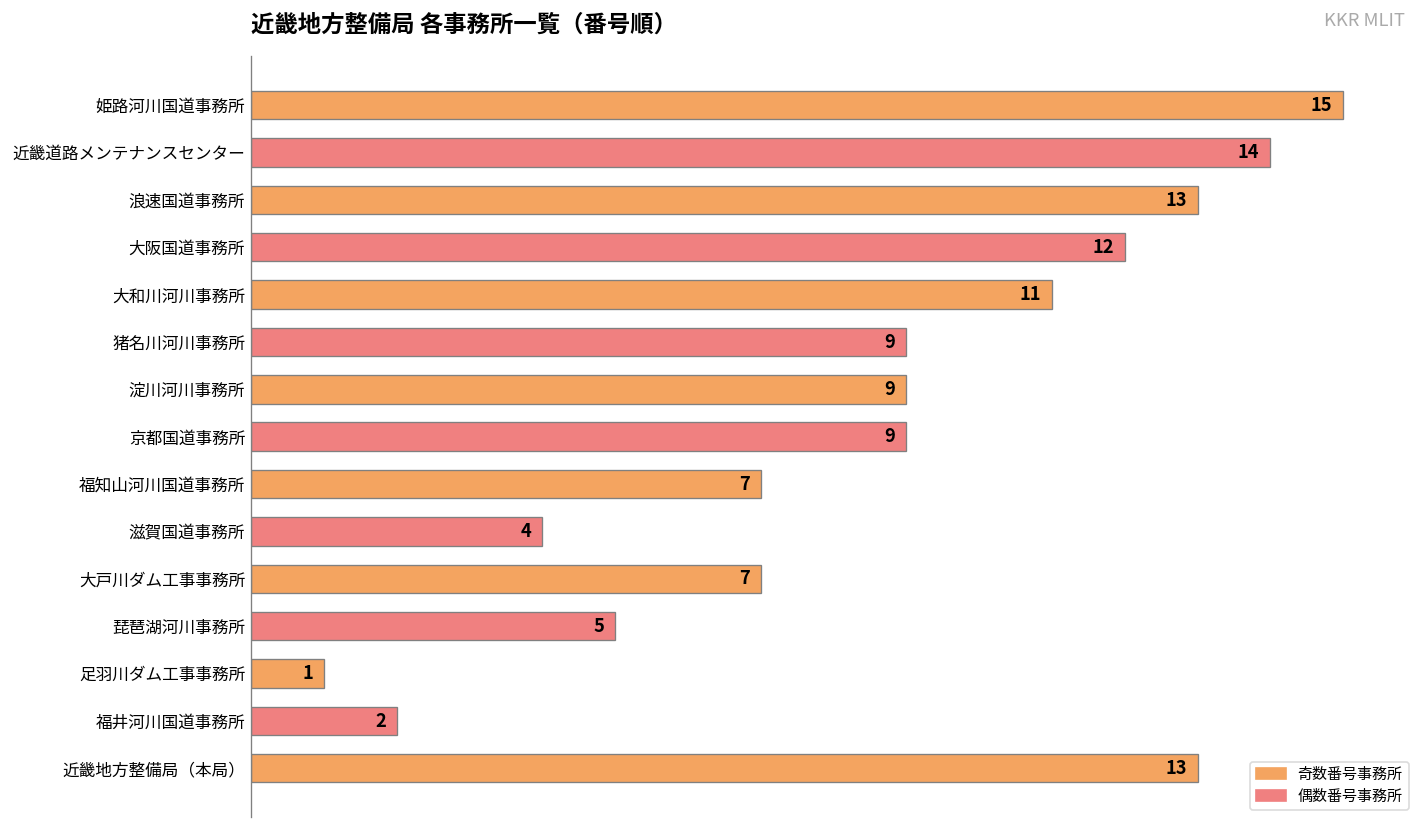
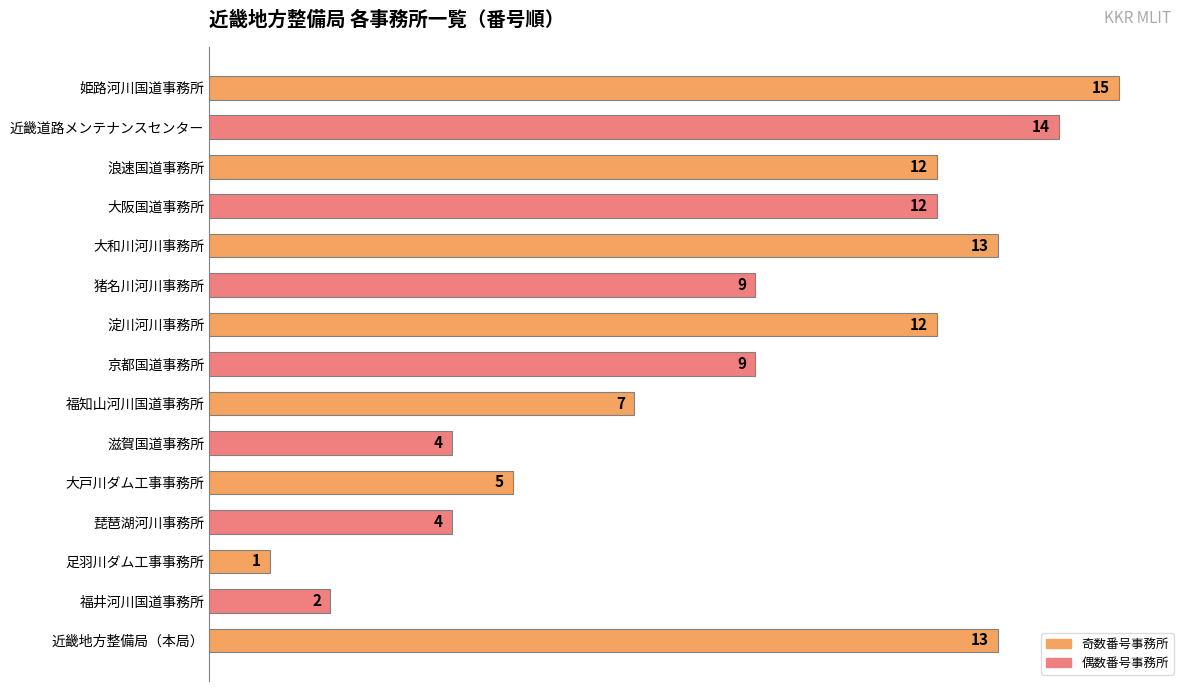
  {
    "姫路河川国道事務所": 15,
    "近畿道路メンテナンスセンター": 14,
-   "浪速国道事務所": 13,
+   "浪速国道事務所": 12,
    "大阪国道事務所": 12,
-   "大和川河川事務所": 11,
+   "大和川河川事務所": 13,
    "猪名川河川事務所": 9,
-   "淀川河川事務所": 9,
+   "淀川河川事務所": 12,
    "京都国道事務所": 9,
    "福知山河川国道事務所": 7,
    "滋賀国道事務所": 4,
-   "大戸川ダム工事事務所": 7,
-   "琵琶湖河川事務所": 5,
+   "大戸川ダム工事事務所": 5,
+   "琵琶湖河川事務所": 4,
    "足羽川ダム工事事務所": 1,
    "福井河川国道事務所": 2,
    "近畿地方整備局（本局）": 13
  }
